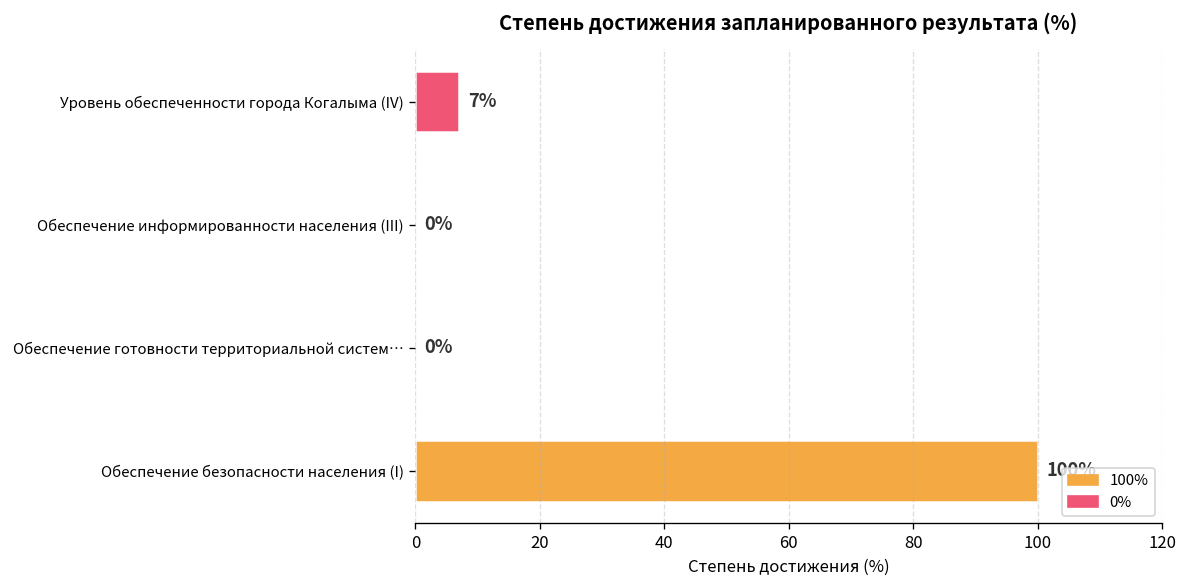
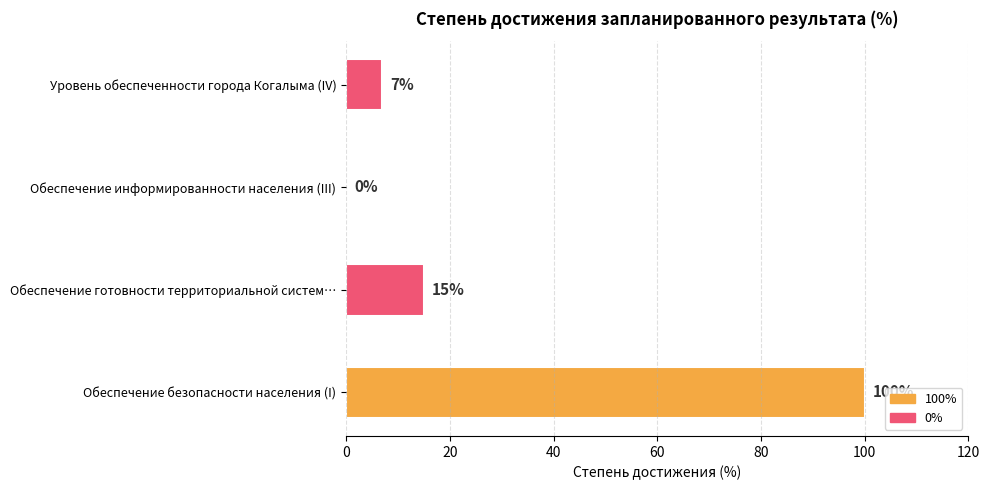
  {
    "Уровень обеспеченности города Когалыма (IV)": "7%",
    "Обеспечение информированности населения (III)": "0%",
-   "Обеспечение готовности территориальной систем…": "0%"
+   "Обеспечение готовности территориальной систем…": "15%"
  }
